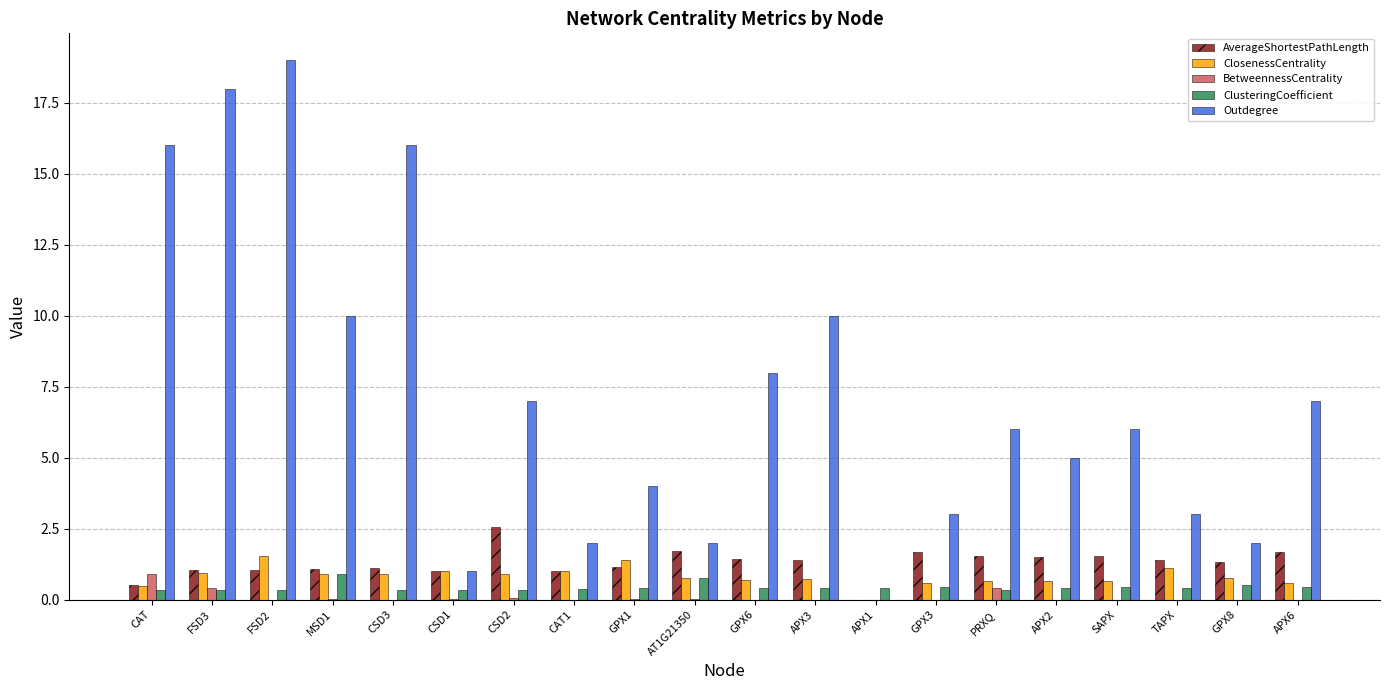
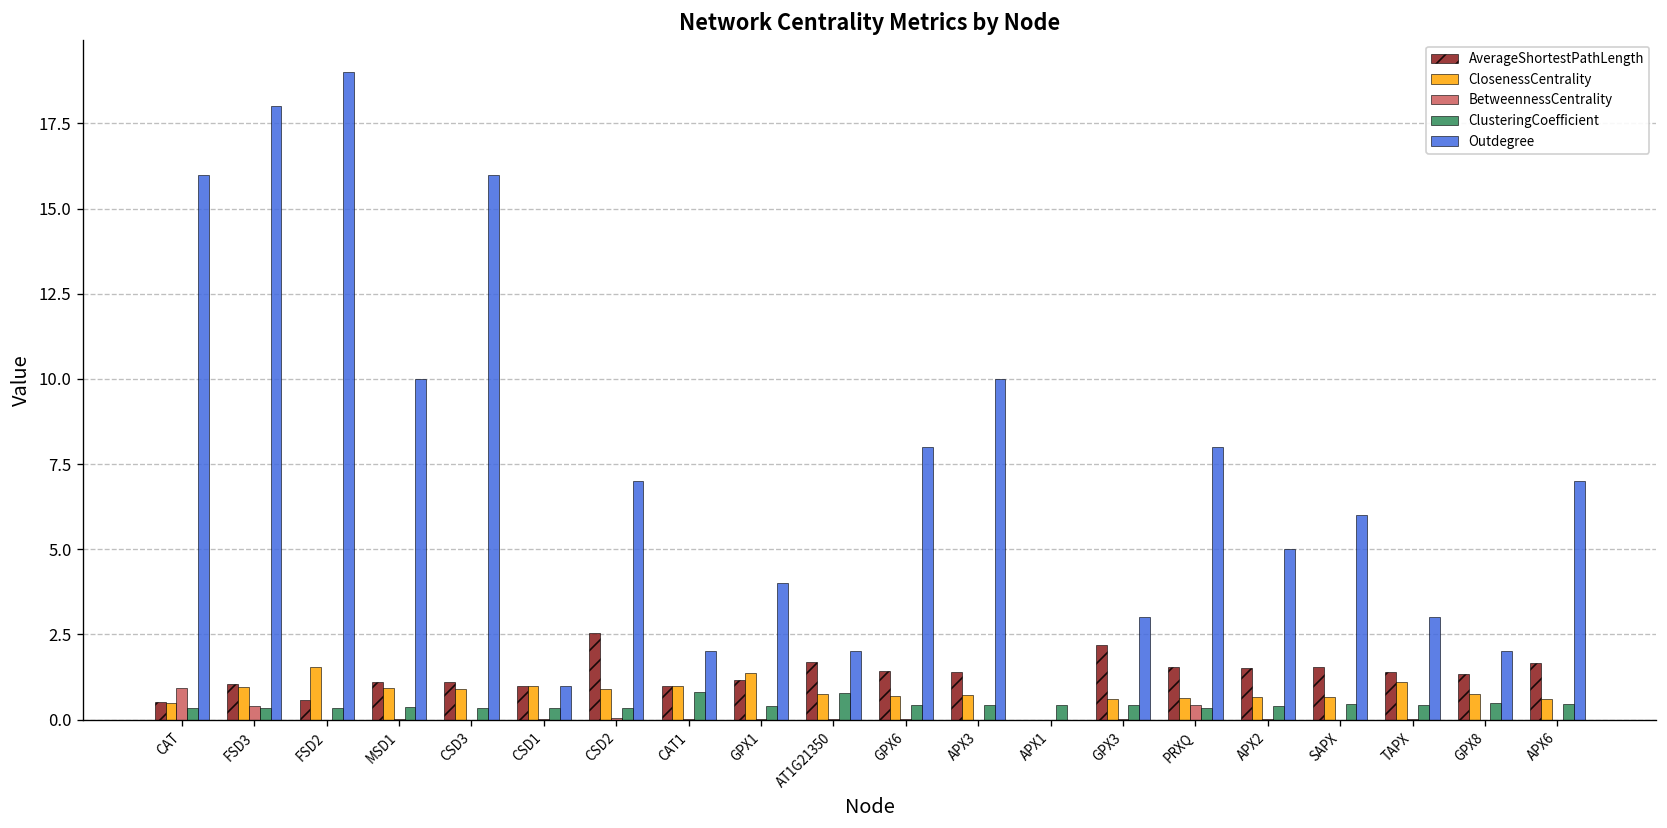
  {
    "AverageShortestPathLength": {
      "CAT": 0.5,
      "FSD3": 1.1,
-     "FSD2": 1.1,
+     "FSD2": 0.6,
      "MSD1": 1.1,
      "CSD3": 1.1,
      "CSD1": 1.0,
      "CSD2": 2.6,
      "CAT1": 1.0,
      "GPX1": 1.2,
      "AT1G21350": 1.7,
      "GPX6": 1.4,
      "APX3": 1.4,
      "APX1": 0.0,
-     "GPX3": 1.7,
+     "GPX3": 2.2,
      "PRXQ": 1.5,
      "APX2": 1.5,
      "SAPX": 1.5,
      "TAPX": 1.4,
      "GPX8": 1.3,
      "APX6": 1.7
    },
    "ClosenessCentrality": {
      "CAT": 0.5,
      "FSD3": 1.0,
      "FSD2": 1.5,
      "MSD1": 0.9,
      "CSD3": 0.9,
      "CSD1": 1.0,
      "CSD2": 0.9,
      "CAT1": 1.0,
      "GPX1": 1.4,
      "AT1G21350": 0.8,
      "GPX6": 0.7,
      "APX3": 0.7,
      "APX1": 0.0,
      "GPX3": 0.6,
      "PRXQ": 0.6,
      "APX2": 0.7,
      "SAPX": 0.7,
      "TAPX": 1.1,
      "GPX8": 0.8,
      "APX6": 0.6
    },
    "BetweennessCentrality": {
      "CAT": 0.9,
      "FSD3": 0.4,
      "FSD2": 0.0,
      "APX1": 0.0,
      "PRXQ": 0.4,
      "GPX8": 0.0
    },
    "ClusteringCoefficient": {
      "CAT": 0.4,
      "FSD3": 0.4,
      "FSD2": 0.4,
-     "MSD1": 0.9,
+     "MSD1": 0.4,
      "CSD3": 0.3,
      "CSD1": 0.3,
      "CSD2": 0.3,
-     "CAT1": 0.4,
+     "CAT1": 0.8,
      "GPX1": 0.4,
      "AT1G21350": 0.8,
      "GPX6": 0.4,
      "APX3": 0.4,
      "APX1": 0.4,
      "GPX3": 0.4,
      "PRXQ": 0.3,
      "APX2": 0.4,
      "SAPX": 0.4,
      "TAPX": 0.4,
      "GPX8": 0.5,
      "APX6": 0.4
    },
    "Outdegree": {
      "CAT": 16,
      "FSD3": 18,
      "FSD2": 19,
      "MSD1": 10,
      "CSD3": 16,
      "CSD1": 1,
      "CSD2": 7,
      "CAT1": 2,
      "GPX1": 4,
      "AT1G21350": 2,
      "GPX6": 8,
      "APX3": 10,
      "APX1": 0,
      "GPX3": 3,
-     "PRXQ": 6,
+     "PRXQ": 8,
      "APX2": 5,
      "SAPX": 6,
      "TAPX": 3,
      "GPX8": 2,
      "APX6": 7
    }
  }
